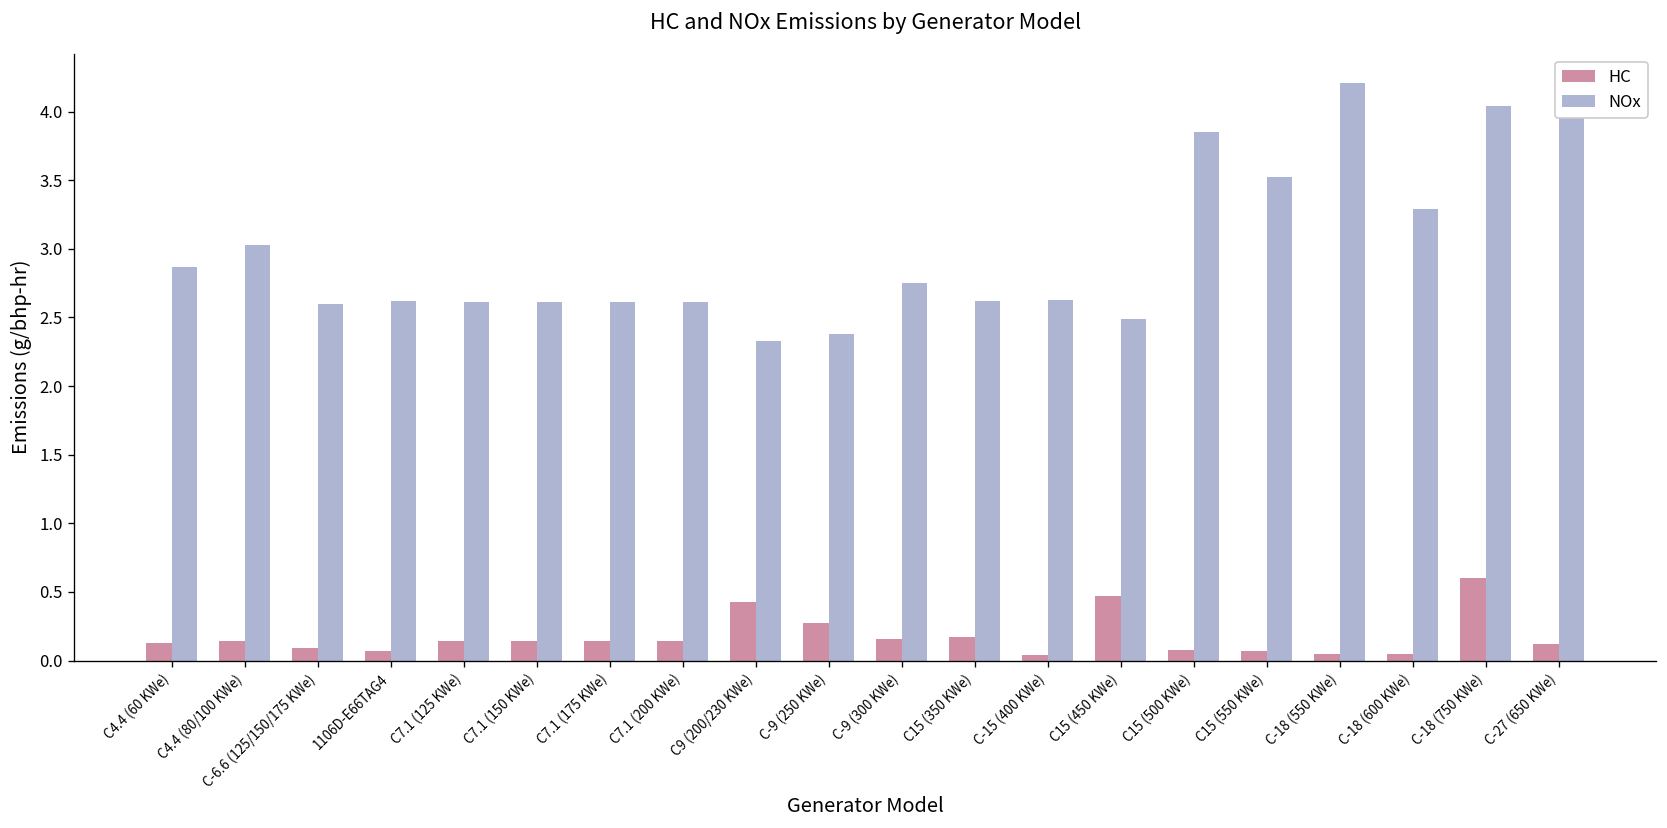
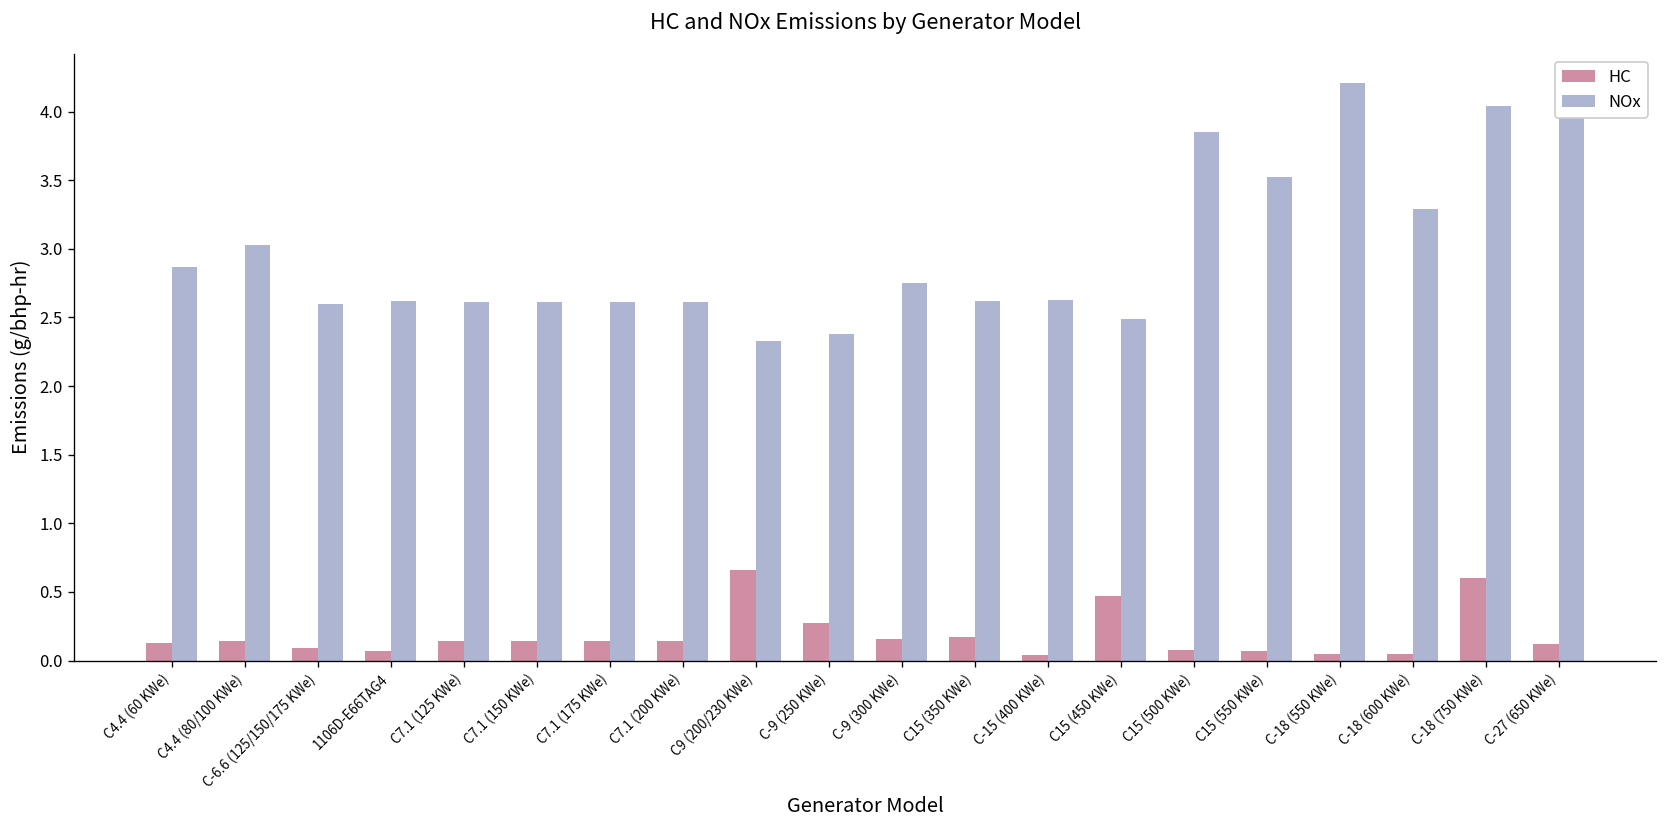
  {
    "HC": {
      "C4.4 (60 KWe)": 0.13,
      "C4.4 (80/100 KWe)": 0.14,
      "C-6.6 (125/150/175 KWe)": 0.09,
      "1106D-E66TAG4": 0.07,
      "C7.1 (125 KWe)": 0.14,
      "C7.1 (150 KWe)": 0.14,
      "C7.1 (175 KWe)": 0.14,
      "C7.1 (200 KWe)": 0.14,
-     "C9 (200/230 KWe)": 0.43,
+     "C9 (200/230 KWe)": 0.66,
      "C-9 (250 KWe)": 0.27,
      "C-9 (300 KWe)": 0.16,
      "C15 (350 KWe)": 0.17,
      "C-15 (400 KWe)": 0.04,
      "C15 (450 KWe)": 0.47,
      "C15 (500 KWe)": 0.08,
      "C15 (550 KWe)": 0.07,
      "C-18 (550 KWe)": 0.05,
      "C-18 (600 KWe)": 0.05,
      "C-18 (750 KWe)": 0.60,
      "C-27 (650 KWe)": 0.12
    },
    "NOx": {
      "C4.4 (60 KWe)": 2.87,
      "C4.4 (80/100 KWe)": 3.03,
      "C-6.6 (125/150/175 KWe)": 2.60,
      "1106D-E66TAG4": 2.62,
      "C7.1 (125 KWe)": 2.61,
      "C7.1 (150 KWe)": 2.61,
      "C7.1 (175 KWe)": 2.61,
      "C7.1 (200 KWe)": 2.61,
      "C9 (200/230 KWe)": 2.33,
      "C-9 (250 KWe)": 2.38,
      "C-9 (300 KWe)": 2.75,
      "C15 (350 KWe)": 2.62,
      "C-15 (400 KWe)": 2.63,
      "C15 (450 KWe)": 2.49,
      "C15 (500 KWe)": 3.85,
      "C15 (550 KWe)": 3.52,
      "C-18 (550 KWe)": 4.21,
      "C-18 (600 KWe)": 3.29,
      "C-18 (750 KWe)": 4.04
    }
  }
